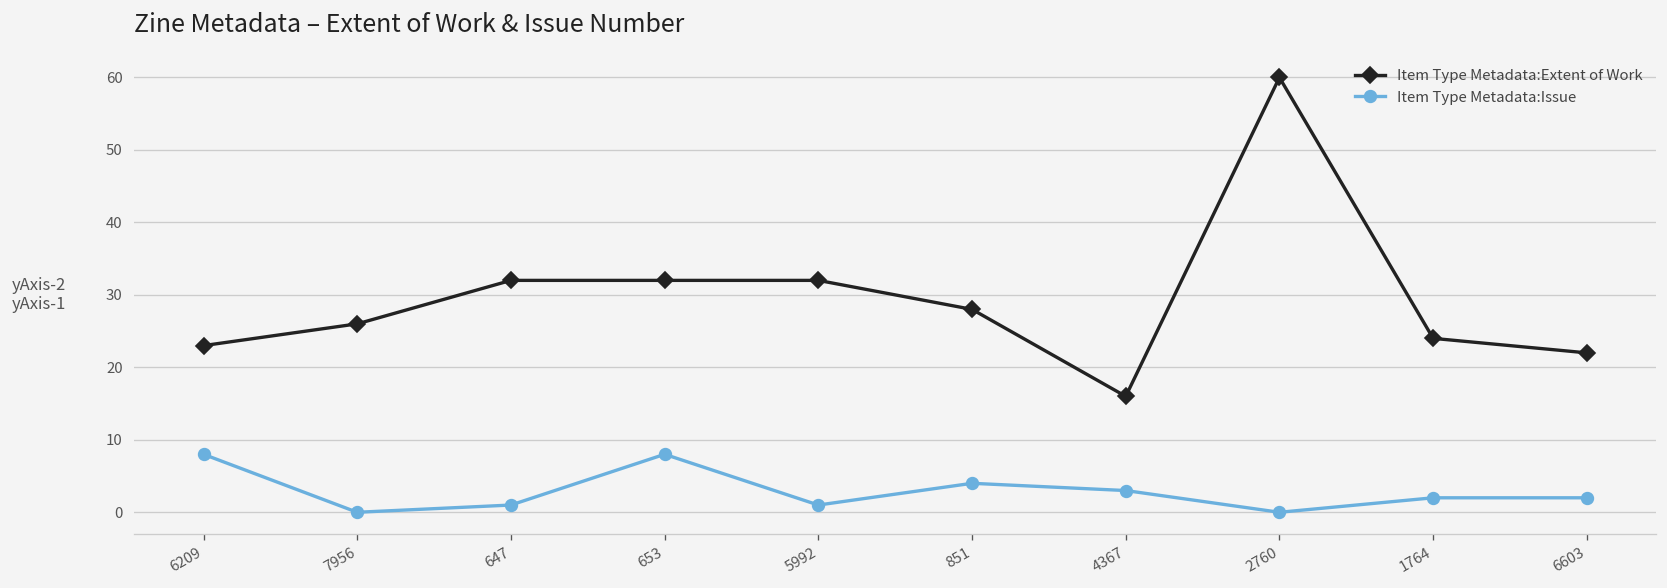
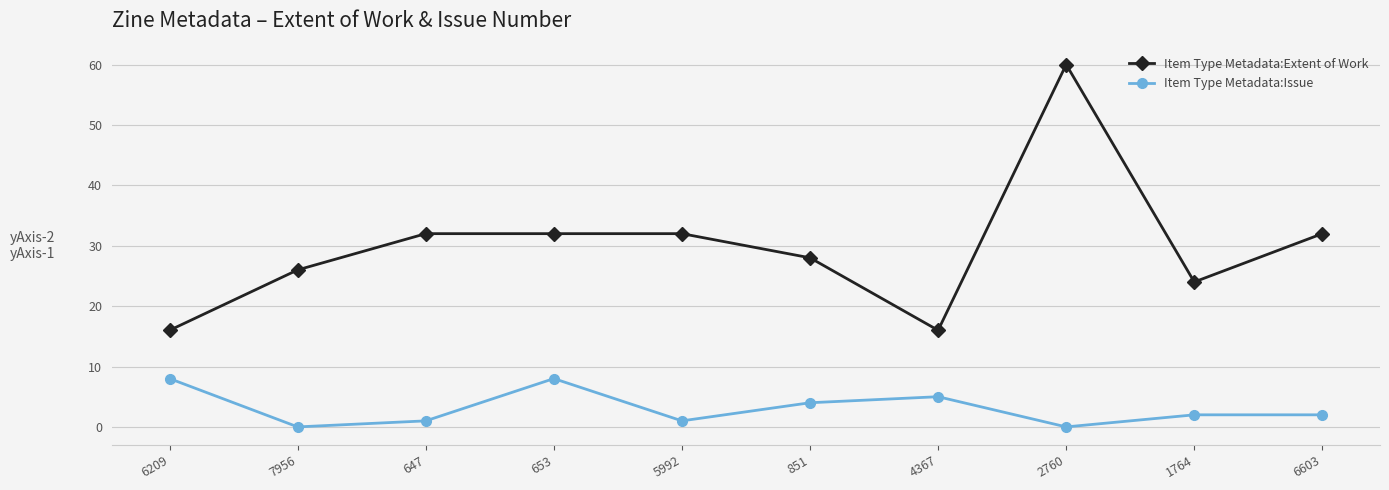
  {
    "Item Type Metadata:Extent of Work": {
-     "6209": 23,
+     "6209": 16,
      "7956": 26,
      "647": 32,
      "653": 32,
      "5992": 32,
      "851": 28,
      "4367": 16,
      "2760": 60,
      "1764": 24,
-     "6603": 22
+     "6603": 32
    },
    "Item Type Metadata:Issue": {
      "6209": 8,
      "7956": 0,
      "647": 1,
      "653": 8,
      "5992": 1,
      "851": 4,
-     "4367": 3,
+     "4367": 5,
      "2760": 0,
      "1764": 2,
      "6603": 2
    }
  }
